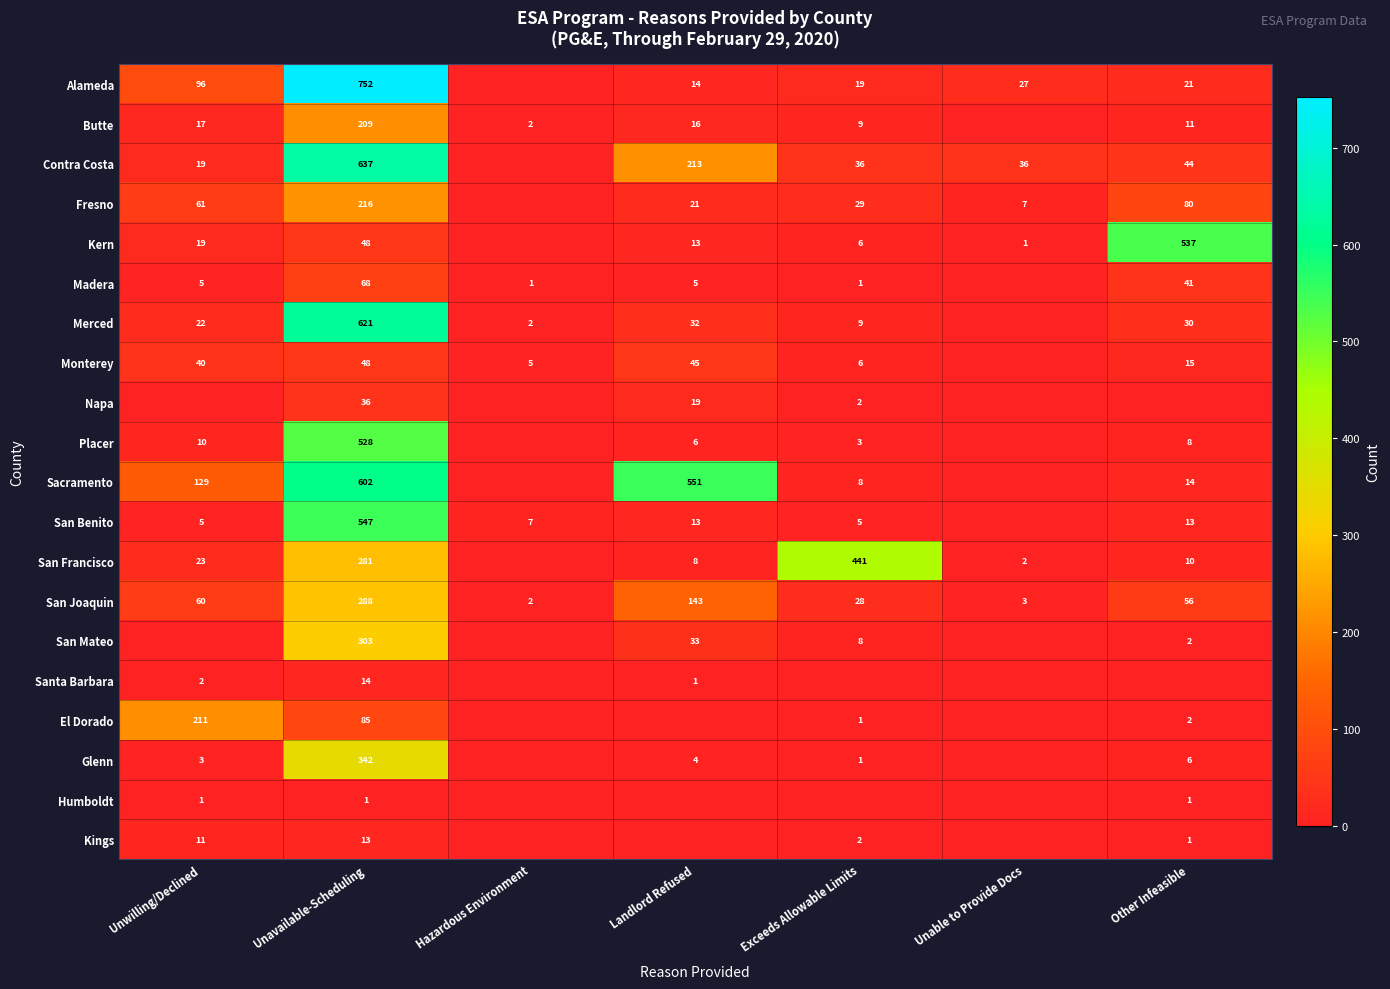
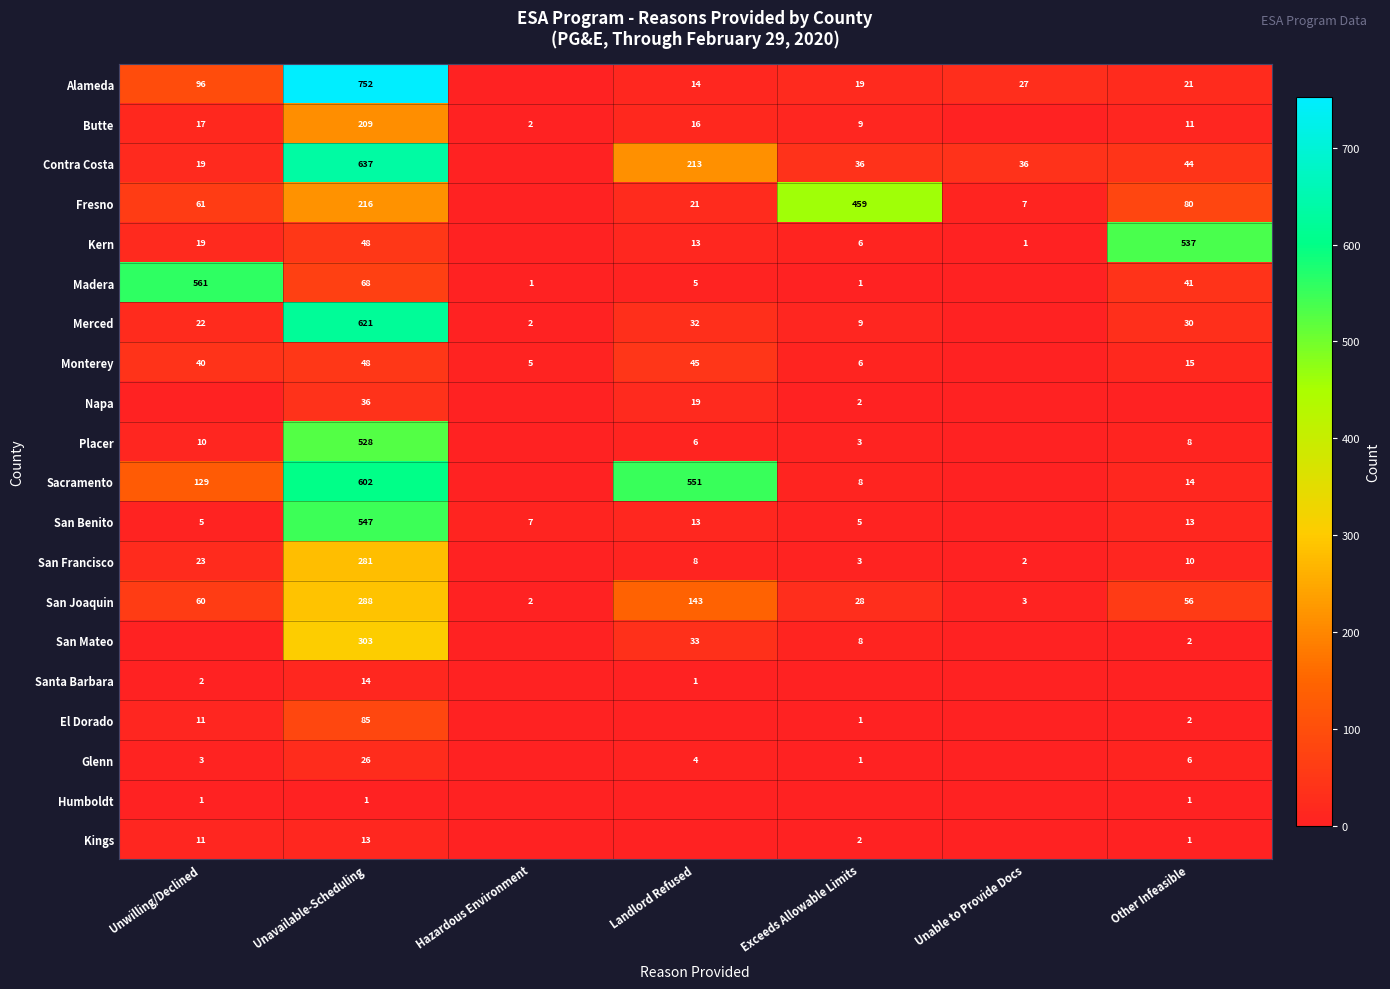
  {
    "Alameda": {
      "Unwilling/Declined": 96,
      "Unavailable-Scheduling": 752,
      "Landlord Refused": 14,
      "Exceeds Allowable Limits": 19,
      "Unable to Provide Docs": 27,
      "Other Infeasible": 21
    },
    "Butte": {
      "Unwilling/Declined": 17,
      "Unavailable-Scheduling": 209,
      "Hazardous Environment": 2,
      "Landlord Refused": 16,
      "Exceeds Allowable Limits": 9,
      "Other Infeasible": 11
    },
    "Contra Costa": {
      "Unwilling/Declined": 19,
      "Unavailable-Scheduling": 637,
      "Landlord Refused": 213,
      "Exceeds Allowable Limits": 36,
      "Unable to Provide Docs": 36,
      "Other Infeasible": 44
    },
    "Fresno": {
      "Unwilling/Declined": 61,
      "Unavailable-Scheduling": 216,
      "Landlord Refused": 21,
-     "Exceeds Allowable Limits": 29,
+     "Exceeds Allowable Limits": 459,
      "Unable to Provide Docs": 7,
      "Other Infeasible": 80
    },
    "Kern": {
      "Unwilling/Declined": 19,
      "Unavailable-Scheduling": 48,
      "Landlord Refused": 13,
      "Exceeds Allowable Limits": 6,
      "Unable to Provide Docs": 1,
      "Other Infeasible": 537
    },
    "Madera": {
-     "Unwilling/Declined": 5,
+     "Unwilling/Declined": 561,
      "Unavailable-Scheduling": 68,
      "Hazardous Environment": 1,
      "Landlord Refused": 5,
      "Exceeds Allowable Limits": 1,
      "Other Infeasible": 41
    },
    "Merced": {
      "Unwilling/Declined": 22,
      "Unavailable-Scheduling": 621,
      "Hazardous Environment": 2,
      "Landlord Refused": 32,
      "Exceeds Allowable Limits": 9,
      "Other Infeasible": 30
    },
    "Monterey": {
      "Unwilling/Declined": 40,
      "Unavailable-Scheduling": 48,
      "Hazardous Environment": 5,
      "Landlord Refused": 45,
      "Exceeds Allowable Limits": 6,
      "Other Infeasible": 15
    },
    "Napa": {
      "Unavailable-Scheduling": 36,
      "Landlord Refused": 19,
      "Exceeds Allowable Limits": 2
    },
    "Placer": {
      "Unwilling/Declined": 10,
      "Unavailable-Scheduling": 528,
      "Landlord Refused": 6,
      "Exceeds Allowable Limits": 3,
      "Other Infeasible": 8
    },
    "Sacramento": {
      "Unwilling/Declined": 129,
      "Unavailable-Scheduling": 602,
      "Landlord Refused": 551,
      "Exceeds Allowable Limits": 8,
      "Other Infeasible": 14
    },
    "San Benito": {
      "Unwilling/Declined": 5,
      "Unavailable-Scheduling": 547,
      "Hazardous Environment": 7,
      "Landlord Refused": 13,
      "Exceeds Allowable Limits": 5,
      "Other Infeasible": 13
    },
    "San Francisco": {
      "Unwilling/Declined": 23,
      "Unavailable-Scheduling": 281,
      "Landlord Refused": 8,
-     "Exceeds Allowable Limits": 441,
+     "Exceeds Allowable Limits": 3,
      "Unable to Provide Docs": 2,
      "Other Infeasible": 10
    },
    "San Joaquin": {
      "Unwilling/Declined": 60,
      "Unavailable-Scheduling": 288,
      "Hazardous Environment": 2,
      "Landlord Refused": 143,
      "Exceeds Allowable Limits": 28,
      "Unable to Provide Docs": 3,
      "Other Infeasible": 56
    },
    "San Mateo": {
      "Unavailable-Scheduling": 303,
      "Landlord Refused": 33,
      "Exceeds Allowable Limits": 8,
      "Other Infeasible": 2
    },
    "Santa Barbara": {
      "Unwilling/Declined": 2,
      "Unavailable-Scheduling": 14,
      "Landlord Refused": 1
    },
    "El Dorado": {
-     "Unwilling/Declined": 211,
+     "Unwilling/Declined": 11,
      "Unavailable-Scheduling": 85,
      "Exceeds Allowable Limits": 1,
      "Other Infeasible": 2
    },
    "Glenn": {
      "Unwilling/Declined": 3,
-     "Unavailable-Scheduling": 342,
+     "Unavailable-Scheduling": 26,
      "Landlord Refused": 4,
      "Exceeds Allowable Limits": 1,
      "Other Infeasible": 6
    },
    "Humboldt": {
      "Unwilling/Declined": 1,
      "Unavailable-Scheduling": 1,
      "Other Infeasible": 1
    },
    "Kings": {
      "Unwilling/Declined": 11,
      "Unavailable-Scheduling": 13,
      "Exceeds Allowable Limits": 2,
      "Other Infeasible": 1
    }
  }
